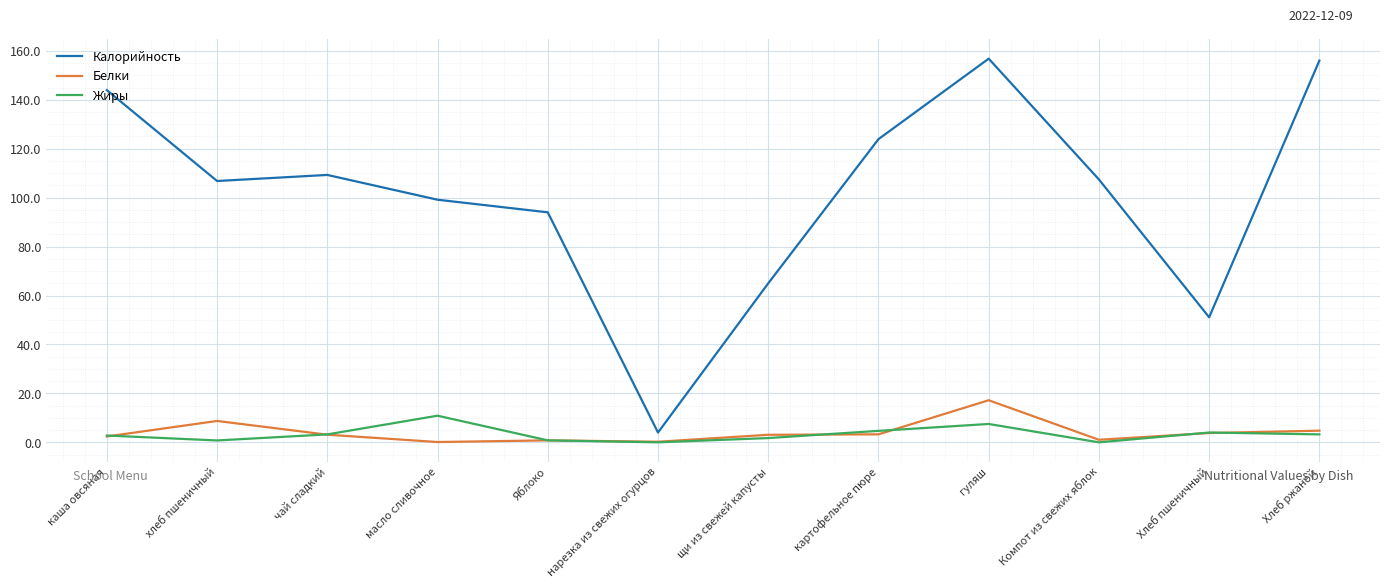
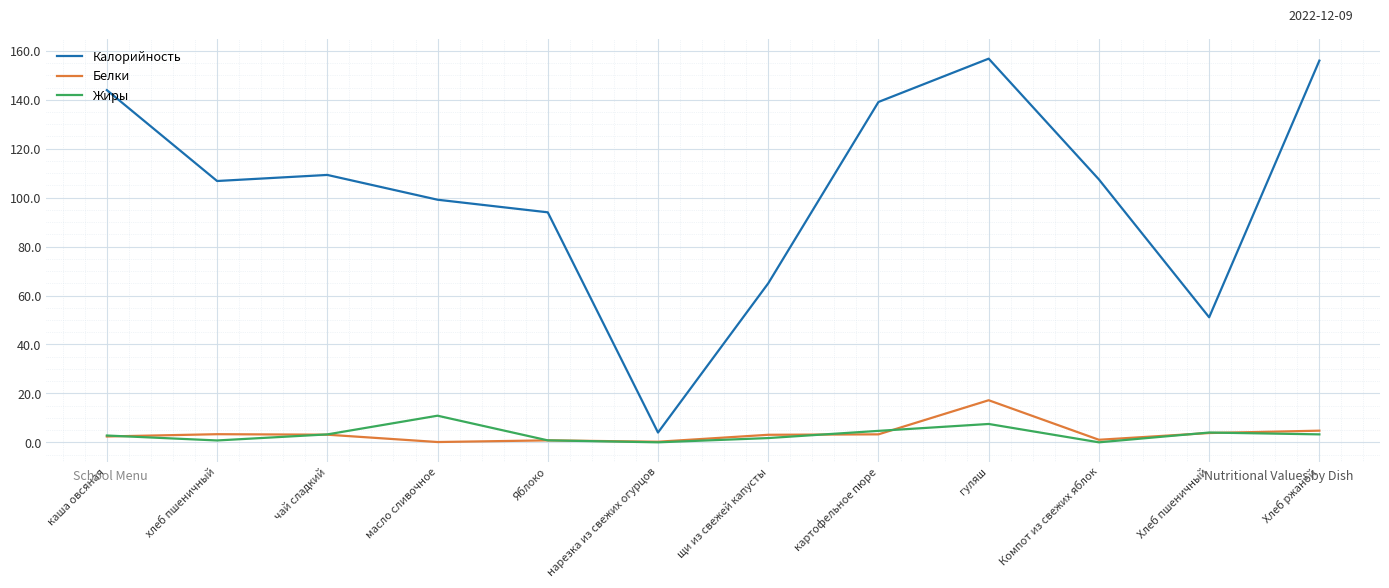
  {
    "Калорийность": {
      "каша овсяная": 144,
      "хлеб пшеничный": 107,
      "чай сладкий": 109,
      "масло сливочное": 99,
      "Яблоко": 94,
      "нарезка из свежих огурцов": 4,
      "щи из свежей капусты": 65,
-     "картофельное пюре": 124,
+     "картофельное пюре": 139,
      "гуляш": 157,
      "Компот из свежих яблок": 107,
      "Хлеб пшеничный": 51,
      "Хлеб ржаной": 156
    },
    "Белки": {
-     "хлеб пшеничный": 9,
+     "хлеб пшеничный": 3,
      "масло сливочное": 0,
      "щи из свежей капусты": 3,
      "картофельное пюре": 3,
      "гуляш": 17,
      "Хлеб ржаной": 5
    },
    "Жиры": {
      "хлеб пшеничный": 1,
      "масло сливочное": 11,
      "щи из свежей капусты": 2,
      "картофельное пюре": 5,
      "гуляш": 8,
      "Хлеб ржаной": 3
    }
  }
